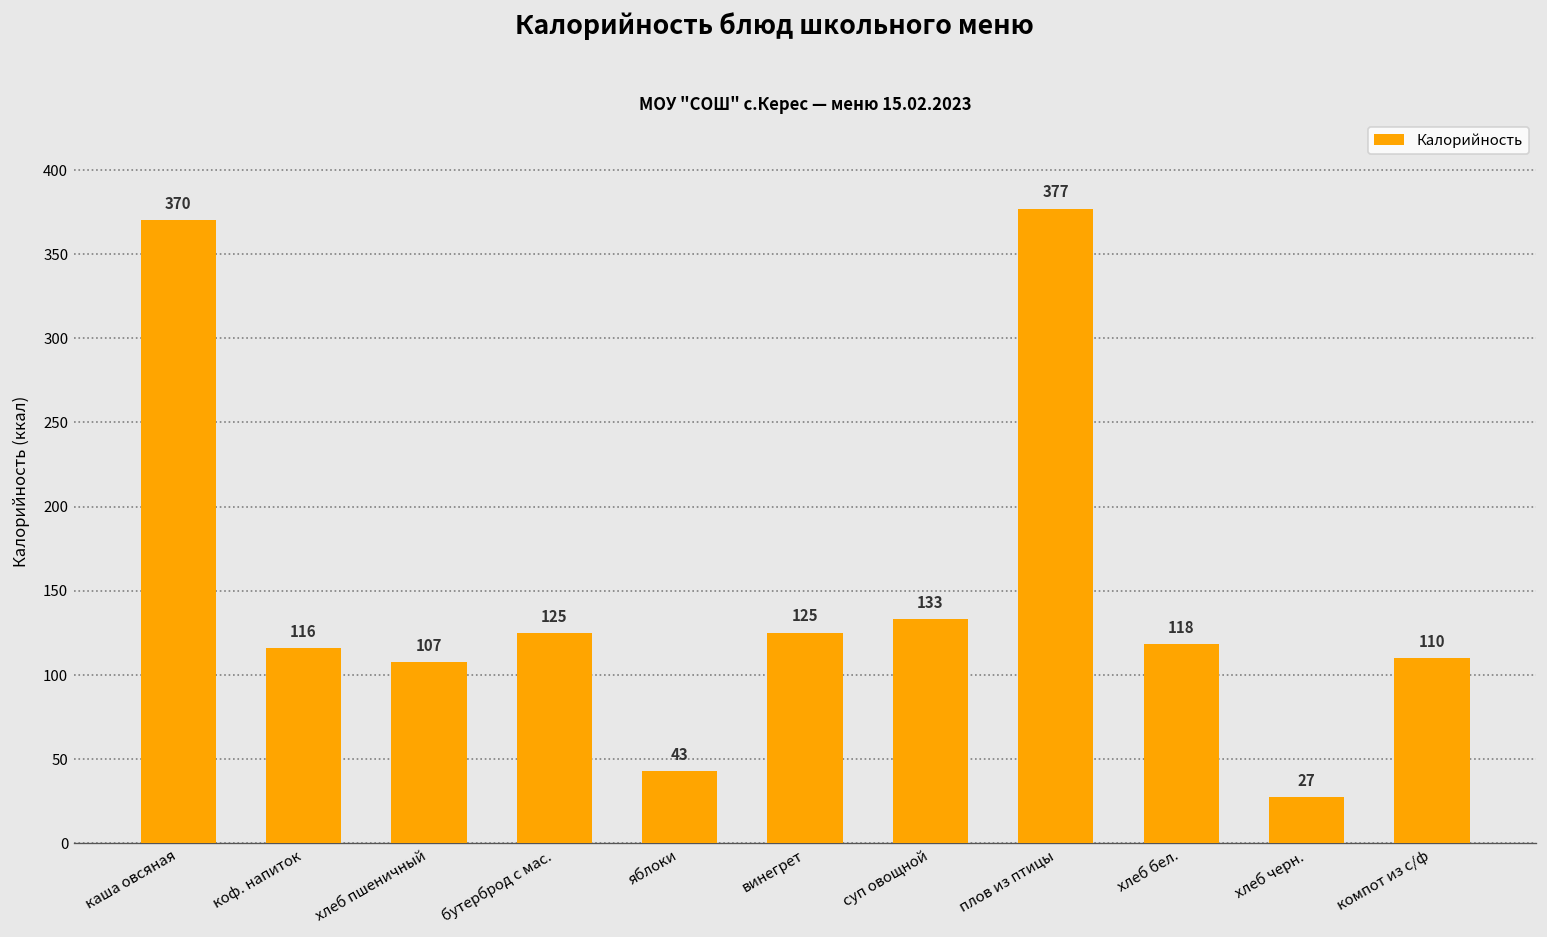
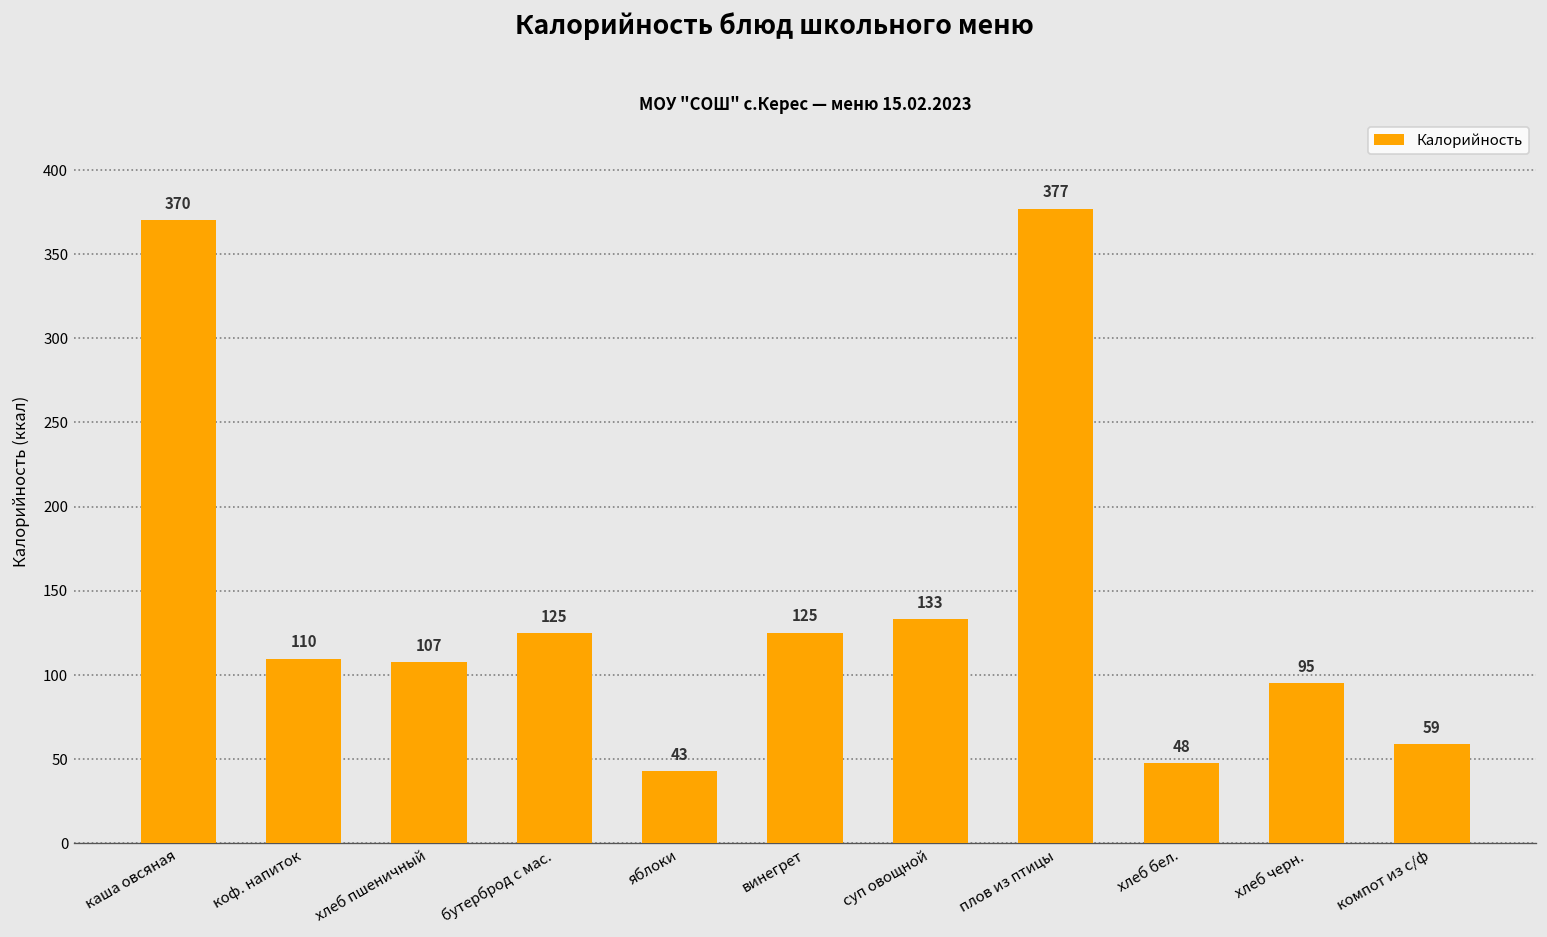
  {
    "каша овсяная": 370,
-   "коф. напиток": 116,
+   "коф. напиток": 110,
    "хлеб пшеничный": 107,
    "бутерброд с мас.": 125,
    "яблоки": 43,
    "винегрет": 125,
    "суп овощной": 133,
    "плов из птицы": 377,
-   "хлеб бел.": 118,
-   "хлеб черн.": 27,
-   "компот из с/ф": 110
+   "хлеб бел.": 48,
+   "хлеб черн.": 95,
+   "компот из с/ф": 59
  }
